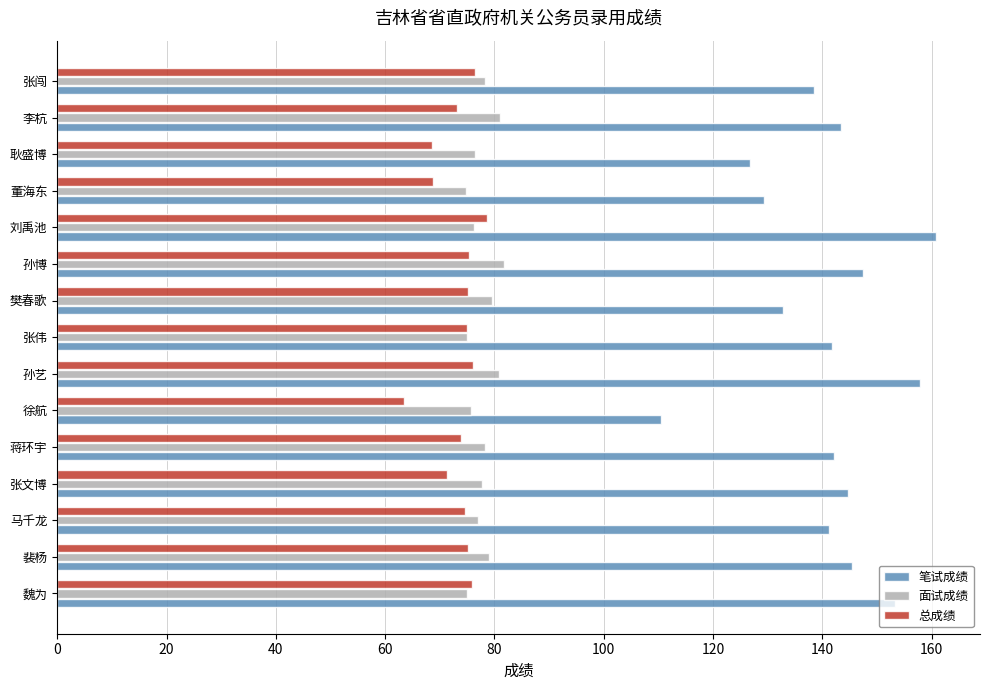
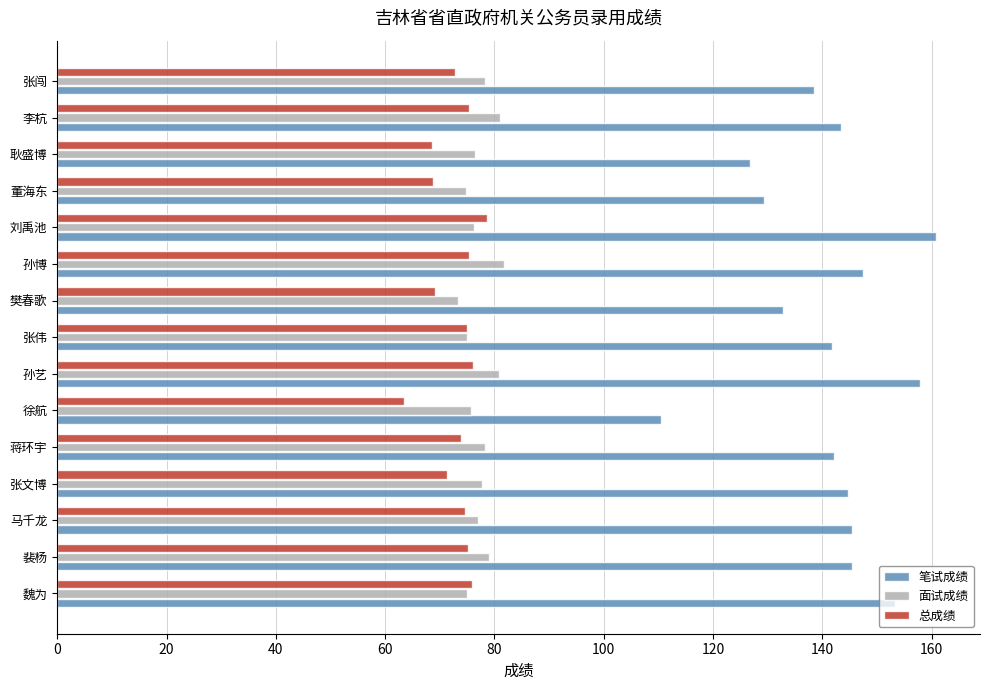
  {
    "笔试成绩": {
      "张闯": 139,
      "李杭": 143,
      "耿盛博": 127,
      "董海东": 129,
      "刘禹池": 161,
      "孙博": 147,
      "樊春歌": 133,
      "张伟": 142,
      "孙艺": 158,
      "徐航": 110,
      "蒋环宇": 142,
      "张文博": 145,
-     "马千龙": 141,
+     "马千龙": 145,
      "裴杨": 146
    },
    "面试成绩": {
      "张闯": 78,
      "李杭": 81,
      "耿盛博": 76,
      "董海东": 75,
      "刘禹池": 76,
      "孙博": 82,
-     "樊春歌": 80,
+     "樊春歌": 73,
      "张伟": 75,
      "孙艺": 81,
      "徐航": 76,
      "蒋环宇": 78,
      "张文博": 78,
      "马千龙": 77,
      "裴杨": 79,
      "魏为": 75
    },
    "总成绩": {
-     "张闯": 76,
-     "李杭": 73,
+     "张闯": 73,
+     "李杭": 75,
      "耿盛博": 69,
      "董海东": 69,
      "刘禹池": 79,
      "孙博": 75,
-     "樊春歌": 75,
+     "樊春歌": 69,
      "张伟": 75,
      "孙艺": 76,
      "徐航": 63,
      "蒋环宇": 74,
      "张文博": 71,
      "马千龙": 75,
      "裴杨": 75,
      "魏为": 76
    }
  }
